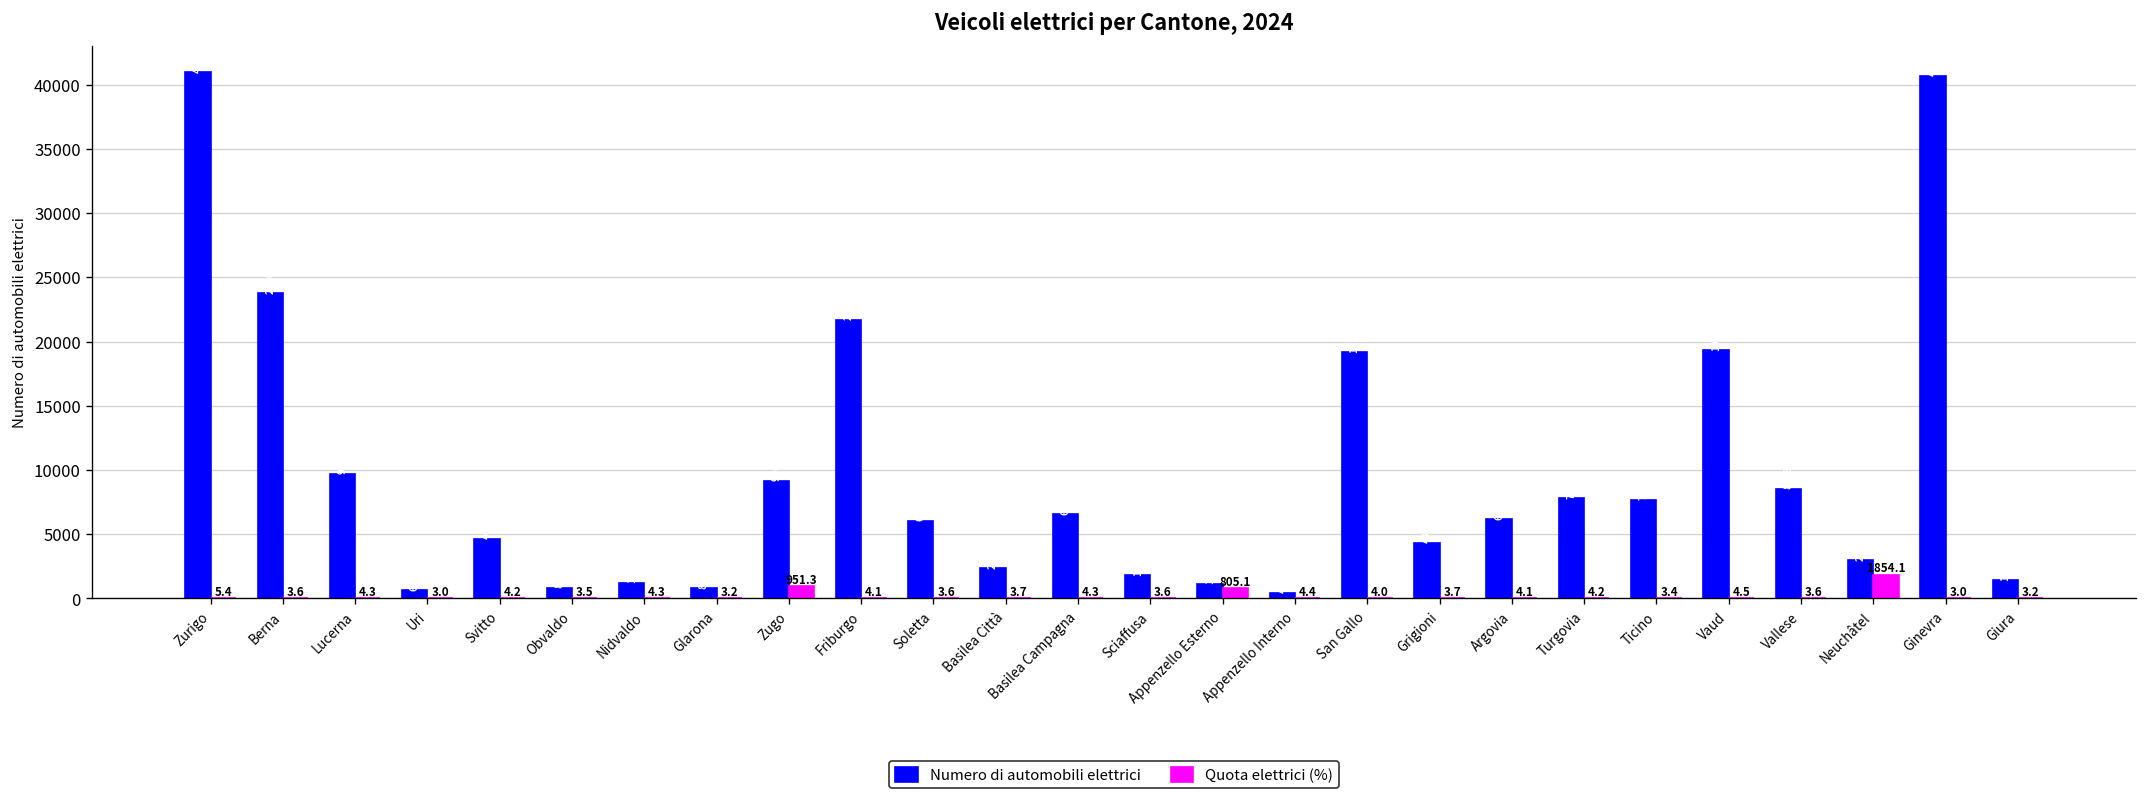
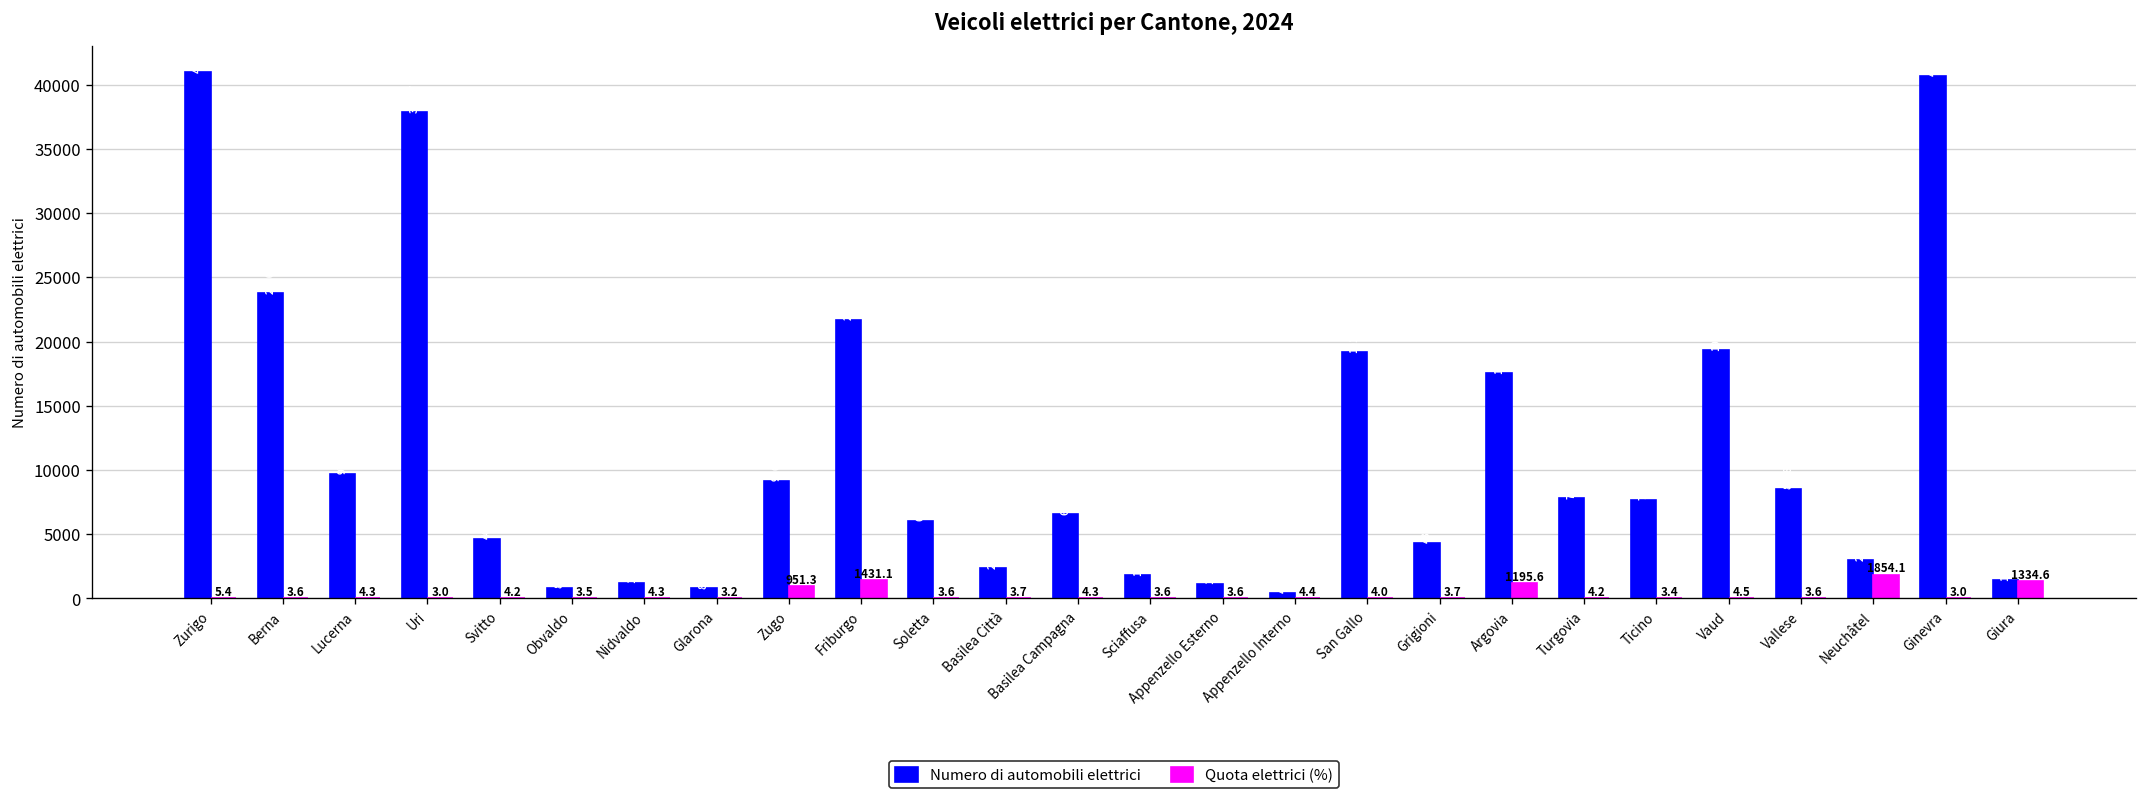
  {
    "Numero di automobili elettrici": {
      "Zurigo": 41000,
      "Berna": 23800,
      "Lucerna": 9700,
-     "Uri": 600,
+     "Uri": 37900,
      "Svitto": 4700,
      "Obvaldo": 800,
      "Nidvaldo": 1200,
      "Glarona": 800,
      "Zugo": 9200,
      "Friburgo": 21700,
      "Soletta": 6100,
      "Basilea Città": 2400,
      "Basilea Campagna": 6500,
      "Sciaffusa": 1800,
      "Appenzello Esterno": 1200,
      "Appenzello Interno": 500,
      "San Gallo": 19200,
      "Grigioni": 4400,
-     "Argovia": 6200,
+     "Argovia": 17500,
      "Turgovia": 7800,
      "Ticino": 7700,
      "Vaud": 19300,
      "Vallese": 8500,
      "Neuchâtel": 3000,
      "Ginevra": 40700,
      "Giura": 1400
    },
    "Quota elettrici (%)": {
      "Zurigo": 5.4,
      "Berna": 3.6,
      "Lucerna": 4.3,
      "Uri": 3.0,
      "Svitto": 4.2,
      "Obvaldo": 3.5,
      "Nidvaldo": 4.3,
      "Glarona": 3.2,
      "Zugo": 951.3,
-     "Friburgo": 4.1,
+     "Friburgo": 1431.1,
      "Soletta": 3.6,
      "Basilea Città": 3.7,
      "Basilea Campagna": 4.3,
      "Sciaffusa": 3.6,
-     "Appenzello Esterno": 805.1,
+     "Appenzello Esterno": 3.6,
      "Appenzello Interno": 4.4,
      "San Gallo": 4.0,
      "Grigioni": 3.7,
-     "Argovia": 4.1,
+     "Argovia": 1195.6,
      "Turgovia": 4.2,
      "Ticino": 3.4,
      "Vaud": 4.5,
      "Vallese": 3.6,
      "Neuchâtel": 1854.1,
      "Ginevra": 3.0,
-     "Giura": 3.2
+     "Giura": 1334.6
    }
  }
